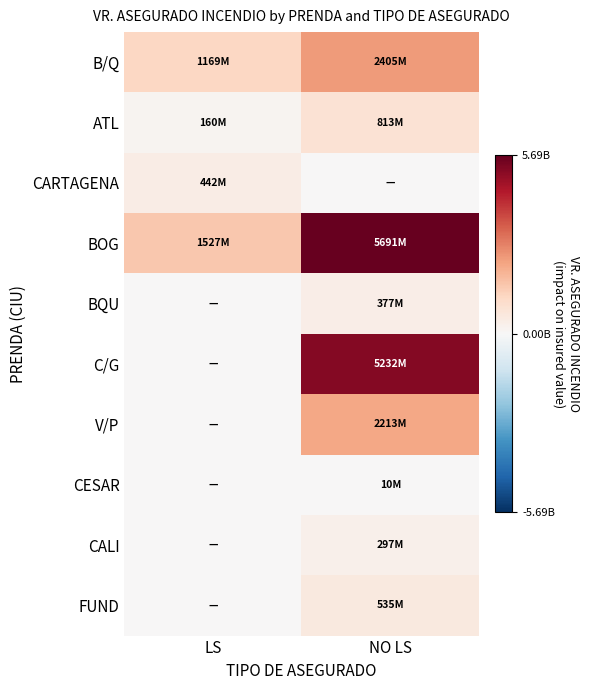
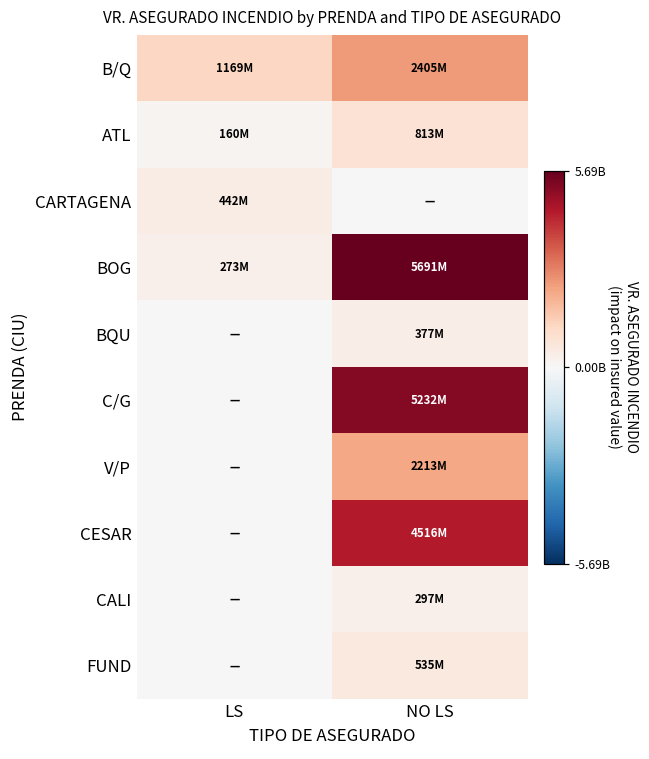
  {
    "B/Q": {
      "LS": "1169M",
      "NO LS": "2405M"
    },
    "ATL": {
      "LS": "160M",
      "NO LS": "813M"
    },
    "CARTAGENA": {
      "LS": "442M"
    },
    "BOG": {
-     "LS": "1527M",
+     "LS": "273M",
      "NO LS": "5691M"
    },
    "BQU": {
      "NO LS": "377M"
    },
    "C/G": {
      "NO LS": "5232M"
    },
    "V/P": {
      "NO LS": "2213M"
    },
    "CESAR": {
-     "NO LS": "10M"
+     "NO LS": "4516M"
    },
    "CALI": {
      "NO LS": "297M"
    },
    "FUND": {
      "NO LS": "535M"
    }
  }
